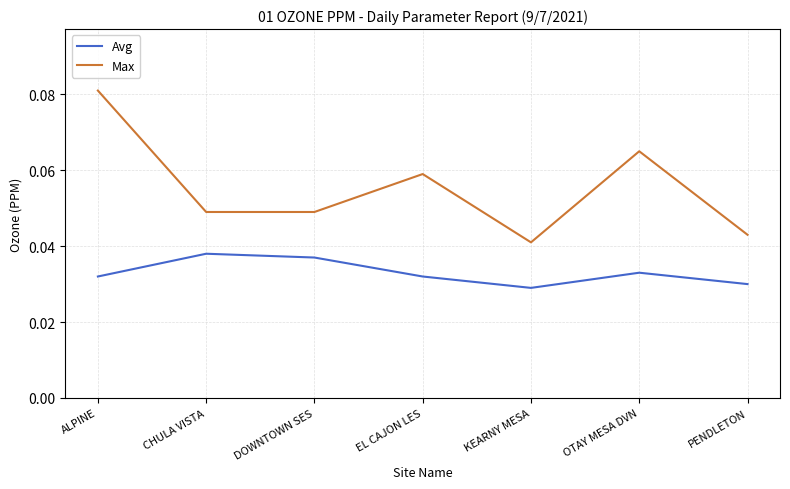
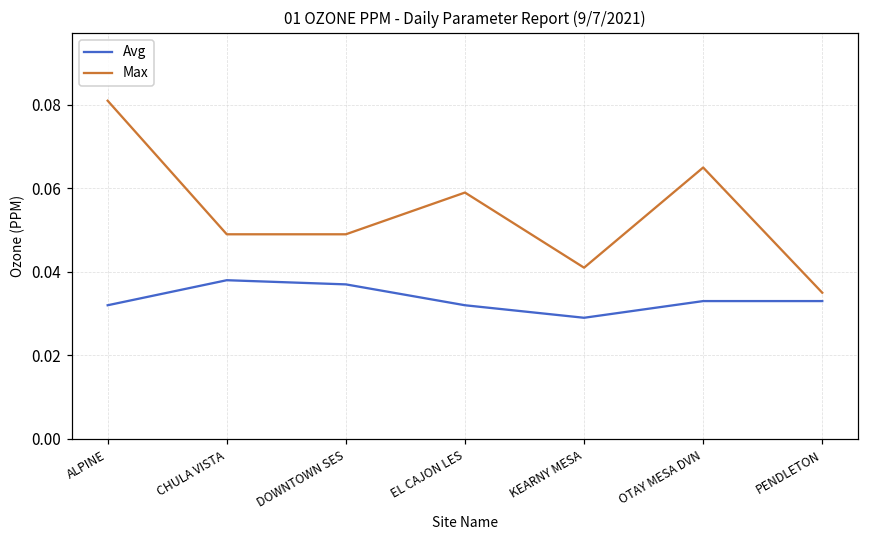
  {
    "Avg": {
      "ALPINE": 0.032,
      "CHULA VISTA": 0.038,
      "DOWNTOWN SES": 0.037,
      "EL CAJON LES": 0.032,
      "KEARNY MESA": 0.029,
      "OTAY MESA DVN": 0.033,
-     "PENDLETON": 0.030
+     "PENDLETON": 0.033
    },
    "Max": {
      "ALPINE": 0.081,
      "CHULA VISTA": 0.049,
      "DOWNTOWN SES": 0.049,
      "EL CAJON LES": 0.059,
      "KEARNY MESA": 0.041,
      "OTAY MESA DVN": 0.065,
-     "PENDLETON": 0.043
+     "PENDLETON": 0.035
    }
  }
